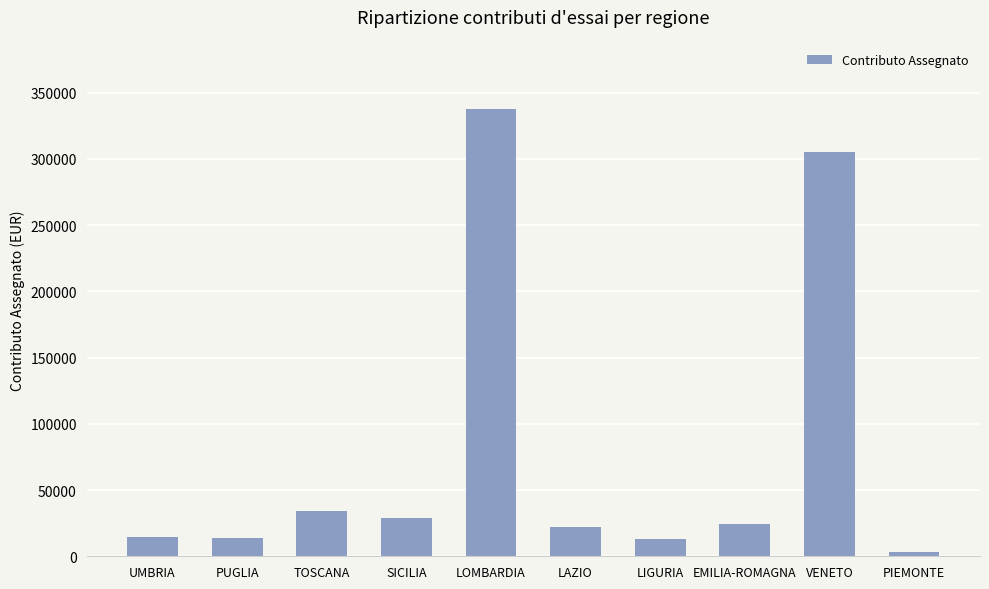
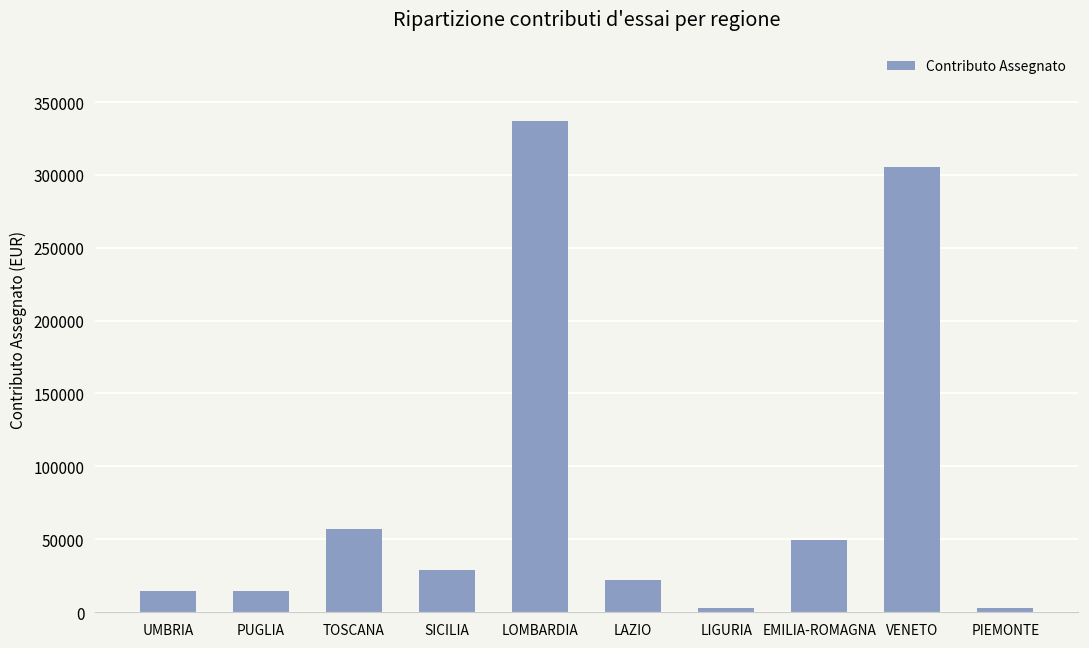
  {
    "UMBRIA": 14000,
    "PUGLIA": 14000,
-   "TOSCANA": 34000,
+   "TOSCANA": 57000,
    "SICILIA": 29000,
    "LOMBARDIA": 337000,
    "LAZIO": 22000,
-   "LIGURIA": 13000,
-   "EMILIA-ROMAGNA": 25000,
+   "LIGURIA": 3000,
+   "EMILIA-ROMAGNA": 49000,
    "VENETO": 306000,
    "PIEMONTE": 3000
  }
